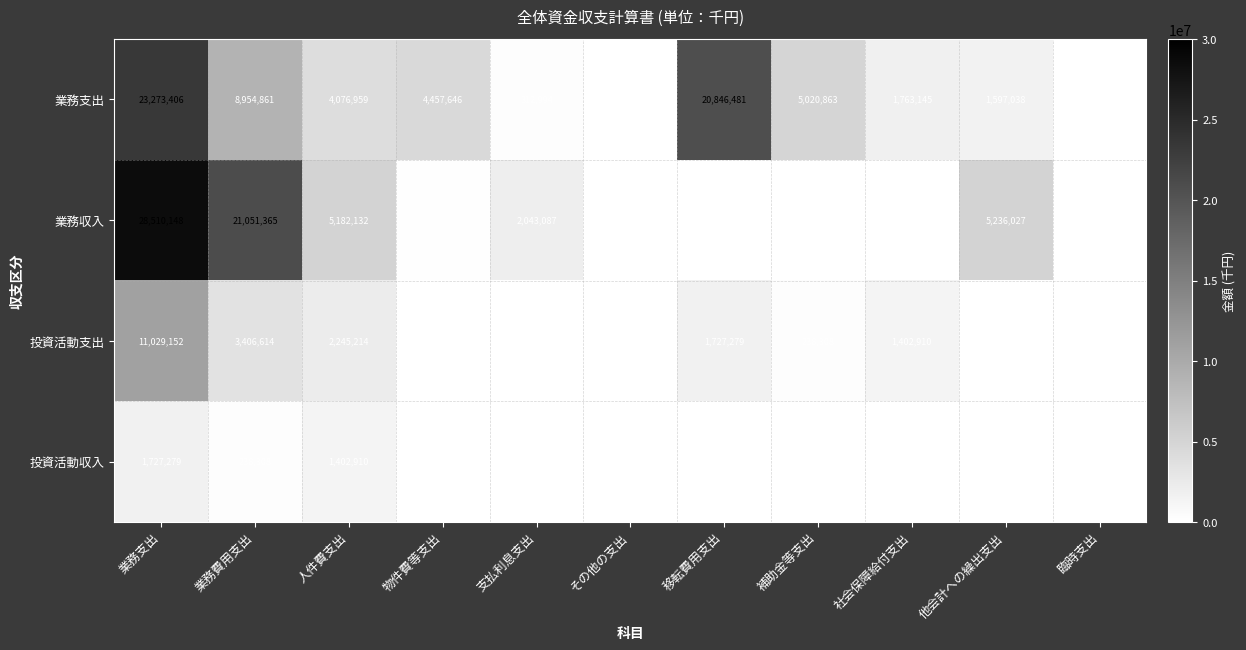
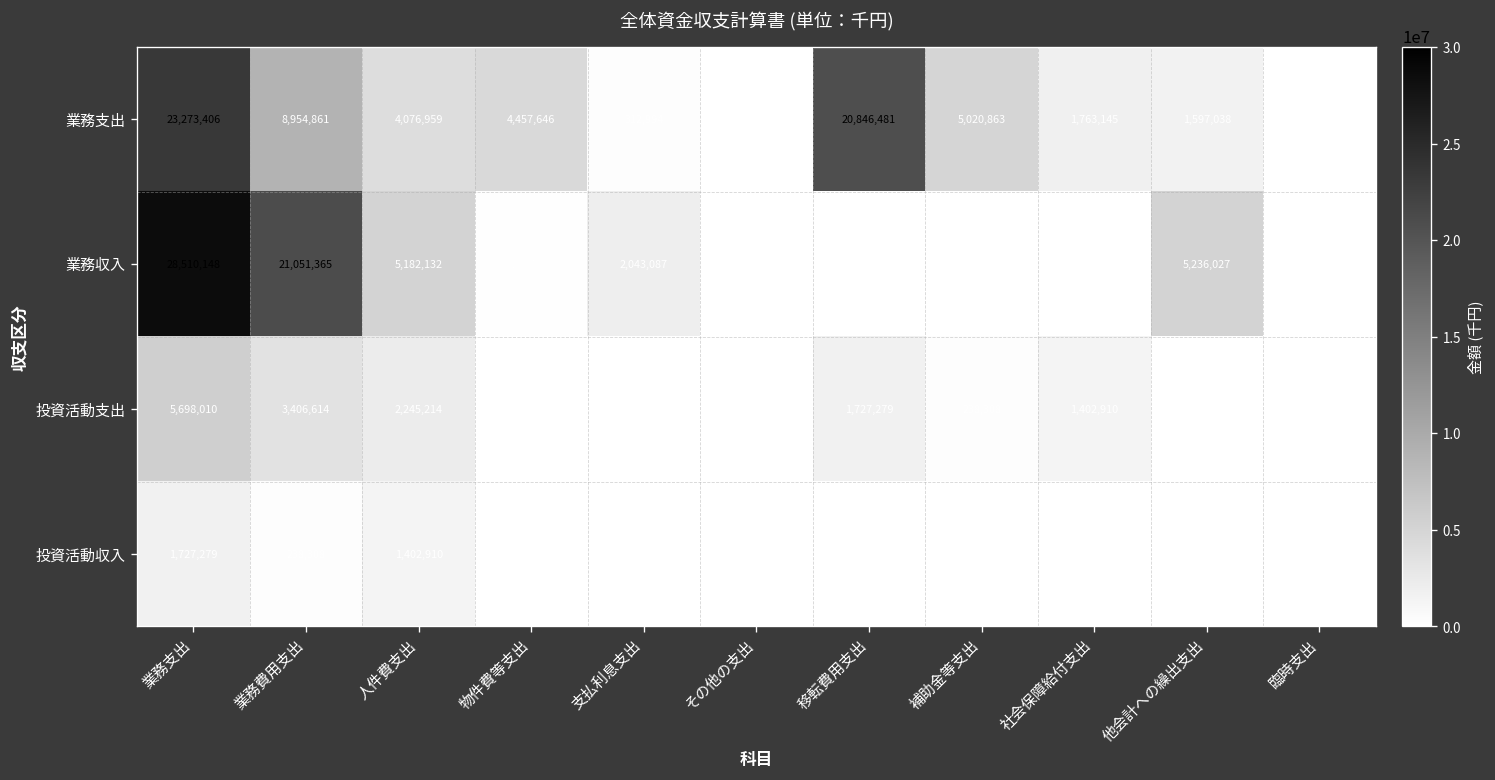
  {
    "業務支出": {
      "業務支出": "23,273,406",
      "業務費用支出": "8,954,861",
      "移転費用支出": "20,846,481"
    },
    "業務収入": {
      "業務費用支出": "21,051,365"
    },
    "投資活動支出": {
-     "業務支出": "11,029,152"
+     "業務支出": "5,698,010"
    }
  }
